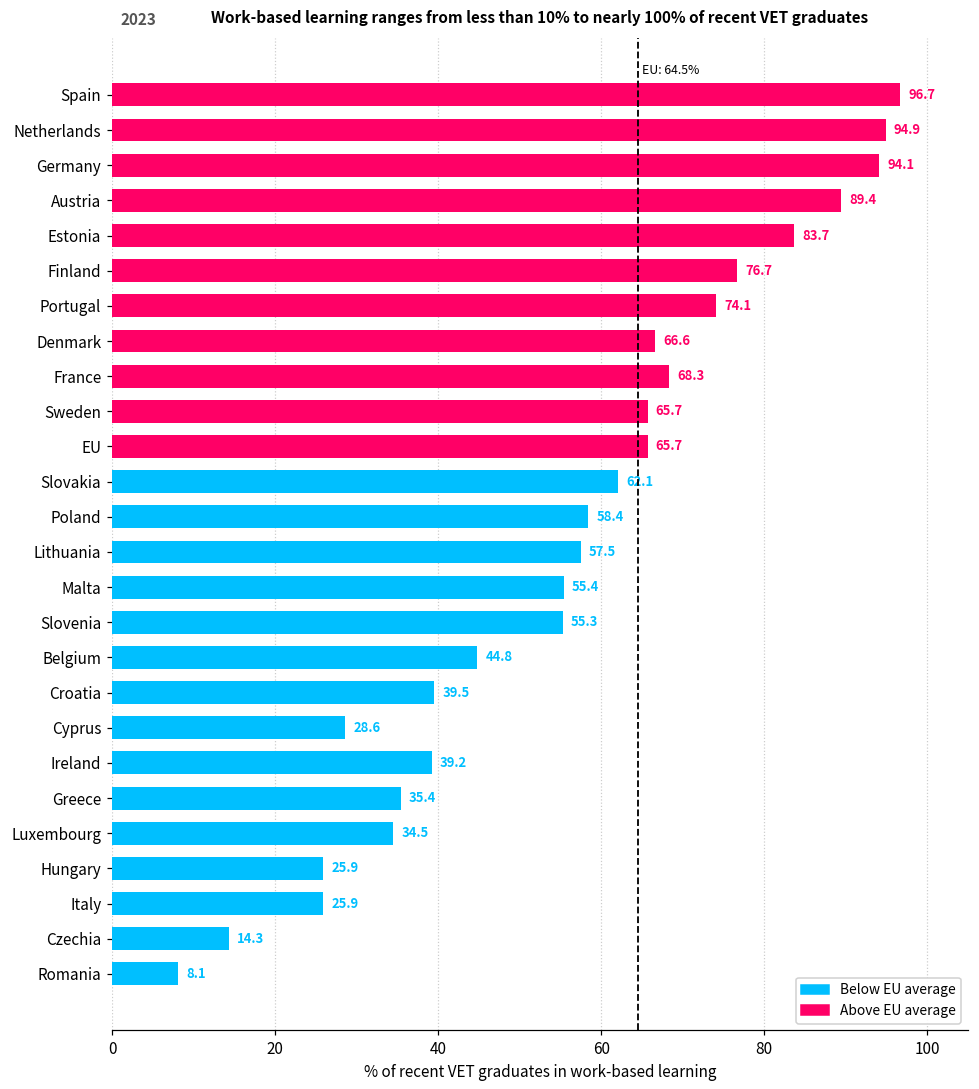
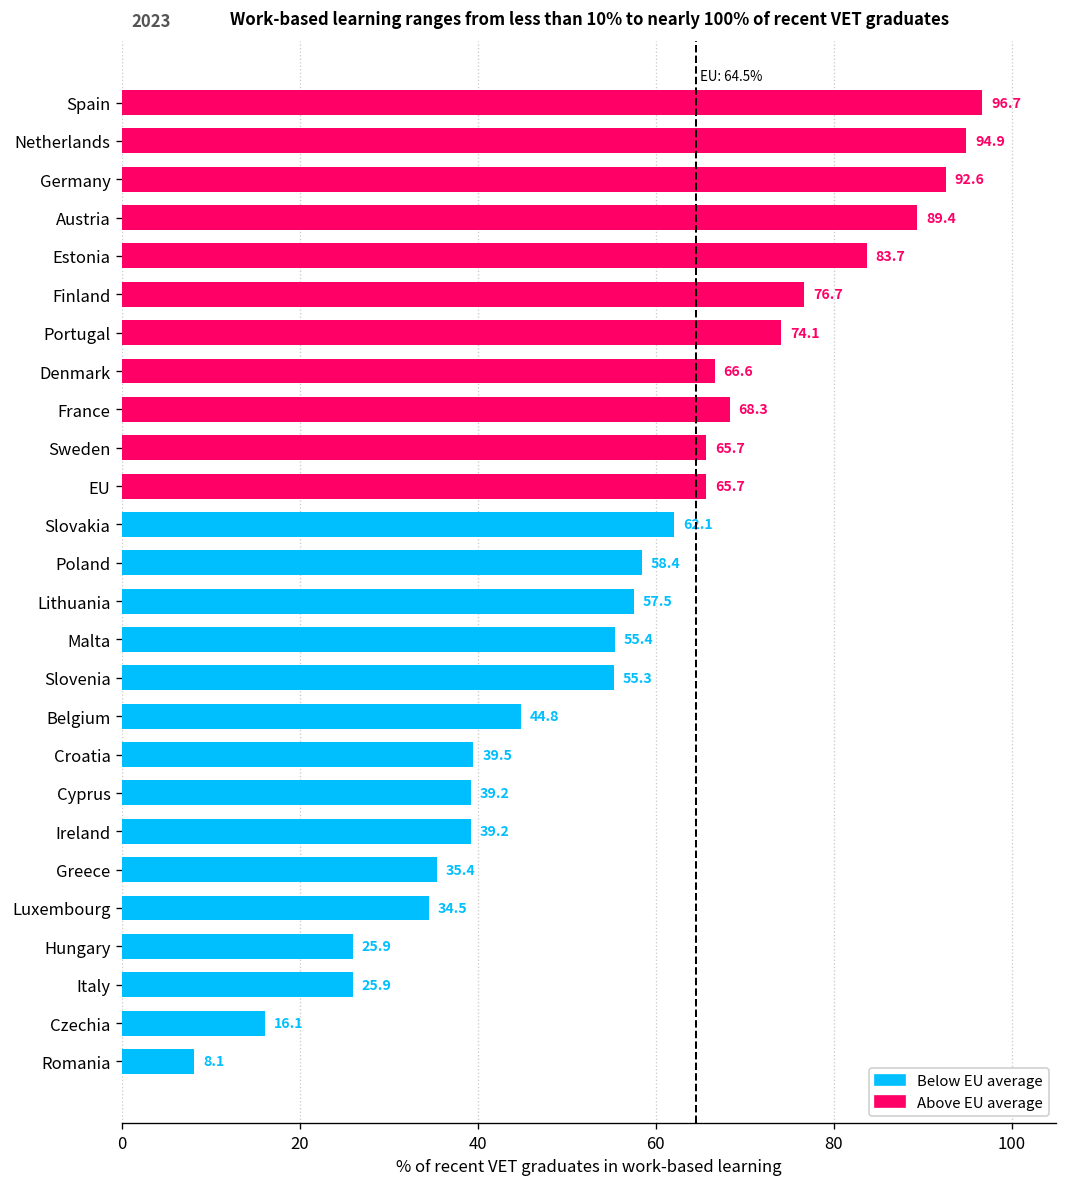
  {
    "Spain": 96.7,
    "Netherlands": 94.9,
-   "Germany": 94.1,
+   "Germany": 92.6,
    "Austria": 89.4,
    "Estonia": 83.7,
    "Finland": 76.7,
    "Portugal": 74.1,
    "Denmark": 66.6,
    "France": 68.3,
    "Sweden": 65.7,
    "EU": 65.7,
    "Slovakia": 62.1,
    "Poland": 58.4,
    "Lithuania": 57.5,
    "Malta": 55.4,
    "Slovenia": 55.3,
    "Belgium": 44.8,
    "Croatia": 39.5,
-   "Cyprus": 28.6,
+   "Cyprus": 39.2,
    "Ireland": 39.2,
    "Greece": 35.4,
    "Luxembourg": 34.5,
    "Hungary": 25.9,
    "Italy": 25.9,
-   "Czechia": 14.3,
+   "Czechia": 16.1,
    "Romania": 8.1
  }
